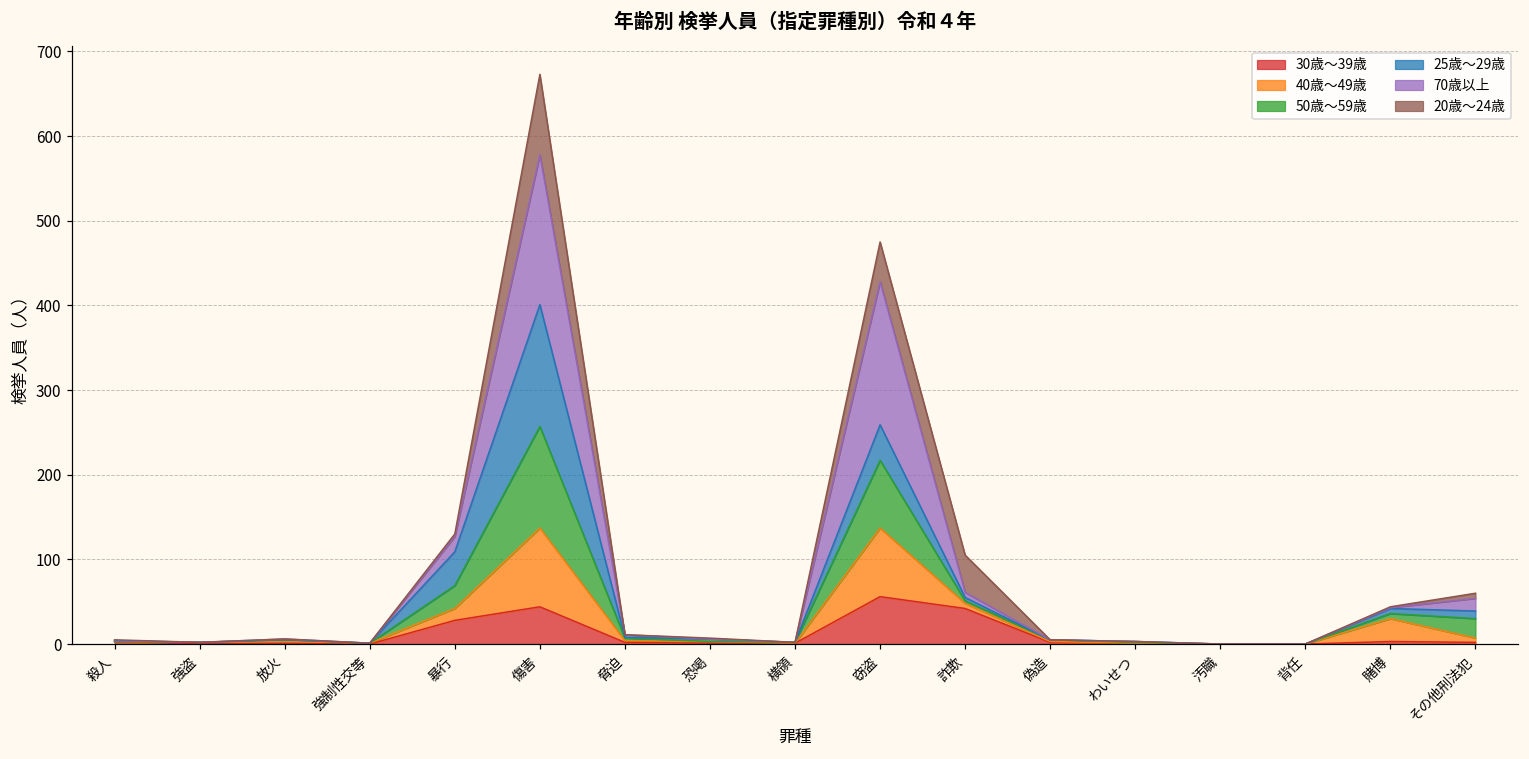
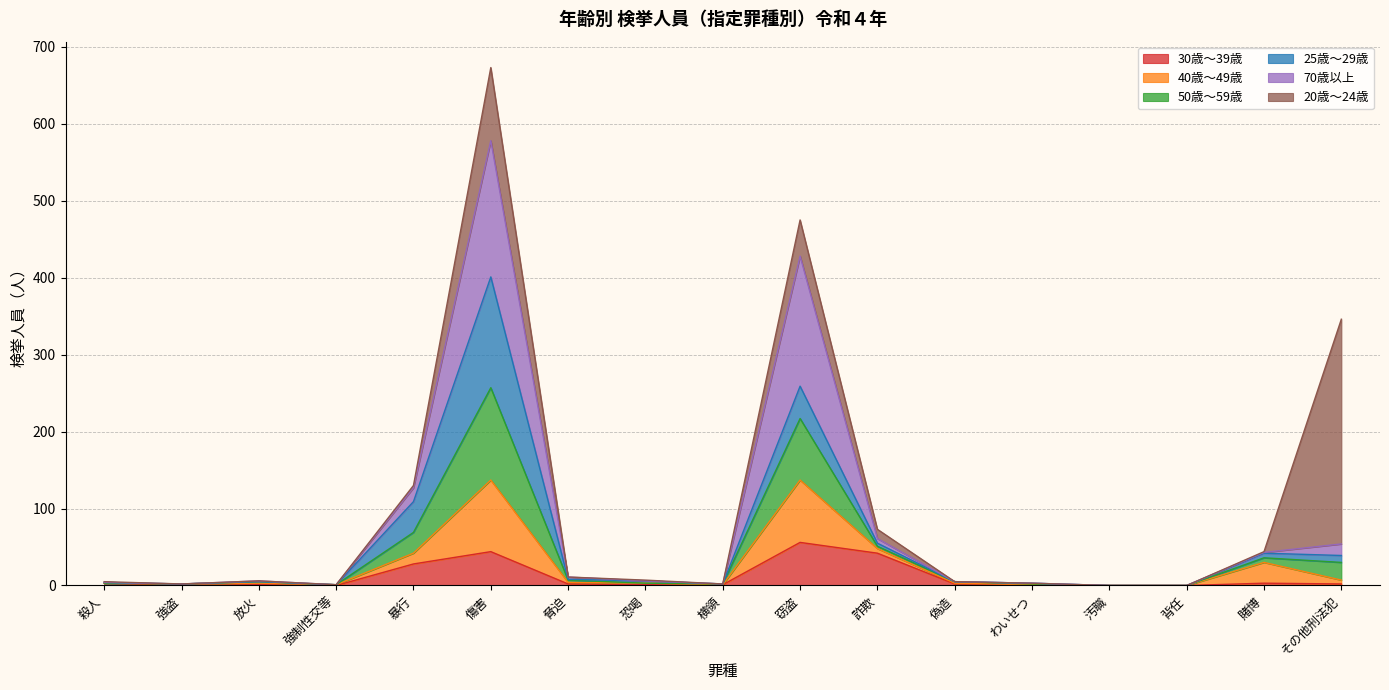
  {
    "30歳～39歳": {
      "暴行": 30,
      "傷害": 40,
      "窃盗": 60,
      "詐欺": 40,
      "賭博": 0,
      "その他刑法犯": 0
    },
    "40歳～49歳": {
      "暴行": 10,
      "傷害": 90,
      "窃盗": 80,
      "賭博": 30,
      "その他刑法犯": 10
    },
    "50歳～59歳": {
      "暴行": 30,
      "傷害": 120,
      "窃盗": 80,
      "賭博": 10,
      "その他刑法犯": 20
    },
    "25歳～29歳": {
      "暴行": 40,
      "傷害": 140,
      "窃盗": 40,
      "詐欺": 0,
      "その他刑法犯": 10
    },
    "70歳以上": {
      "傷害": 180,
      "窃盗": 170,
      "詐欺": 10,
      "その他刑法犯": 20
    },
    "20歳～24歳": {
      "傷害": 100,
      "窃盗": 50,
-     "詐欺": 40,
-     "その他刑法犯": 10
+     "詐欺": 10,
+     "その他刑法犯": 290
    }
  }
